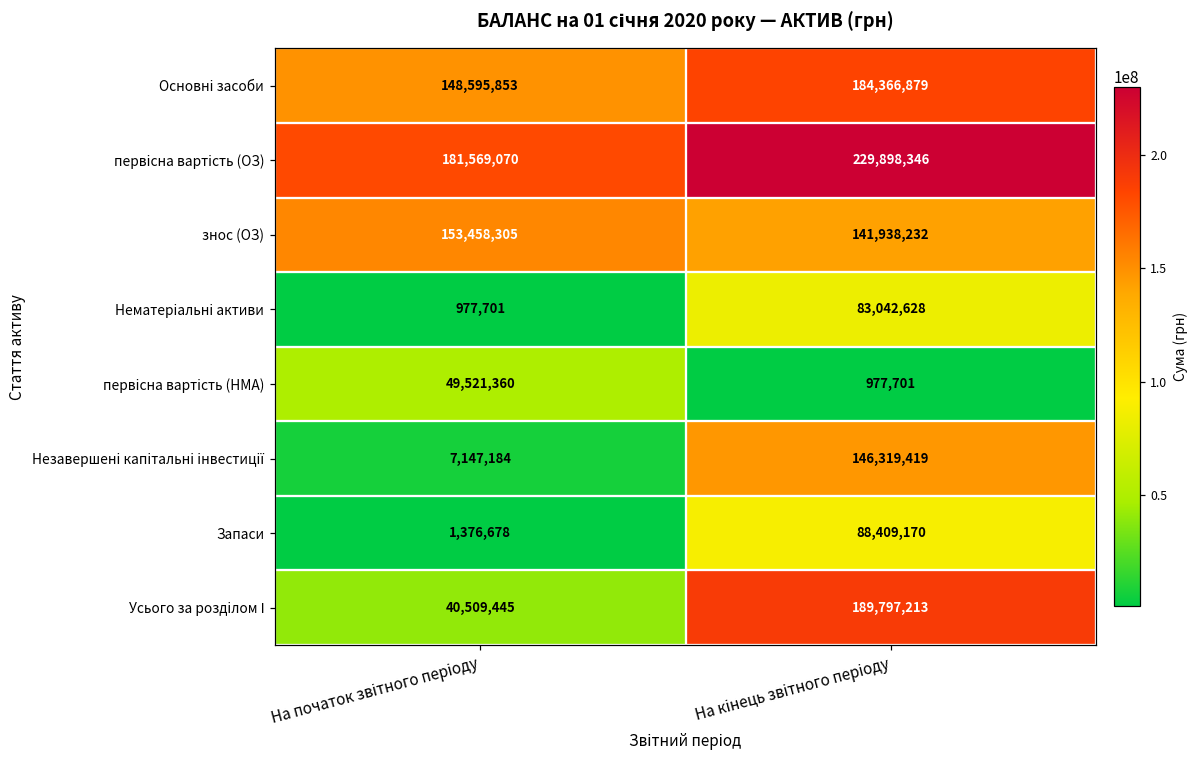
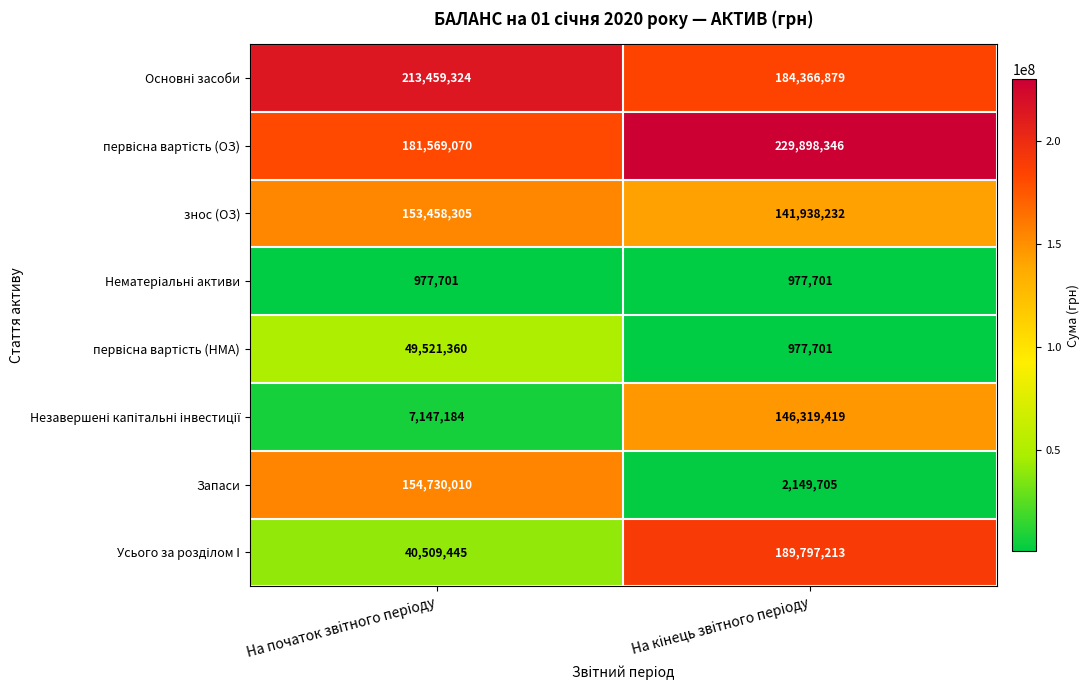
  {
    "Основні засоби": {
-     "На початок звітного періоду": "148,595,853",
+     "На початок звітного періоду": "213,459,324",
      "На кінець звітного періоду": "184,366,879"
    },
    "первісна вартість (ОЗ)": {
      "На початок звітного періоду": "181,569,070",
      "На кінець звітного періоду": "229,898,346"
    },
    "знос (ОЗ)": {
      "На початок звітного періоду": "153,458,305",
      "На кінець звітного періоду": "141,938,232"
    },
    "Нематеріальні активи": {
      "На початок звітного періоду": "977,701",
-     "На кінець звітного періоду": "83,042,628"
+     "На кінець звітного періоду": "977,701"
    },
    "первісна вартість (НМА)": {
      "На початок звітного періоду": "49,521,360",
      "На кінець звітного періоду": "977,701"
    },
    "Незавершені капітальні інвестиції": {
      "На початок звітного періоду": "7,147,184",
      "На кінець звітного періоду": "146,319,419"
    },
    "Запаси": {
-     "На початок звітного періоду": "1,376,678",
-     "На кінець звітного періоду": "88,409,170"
+     "На початок звітного періоду": "154,730,010",
+     "На кінець звітного періоду": "2,149,705"
    },
    "Усього за розділом І": {
      "На початок звітного періоду": "40,509,445",
      "На кінець звітного періоду": "189,797,213"
    }
  }
